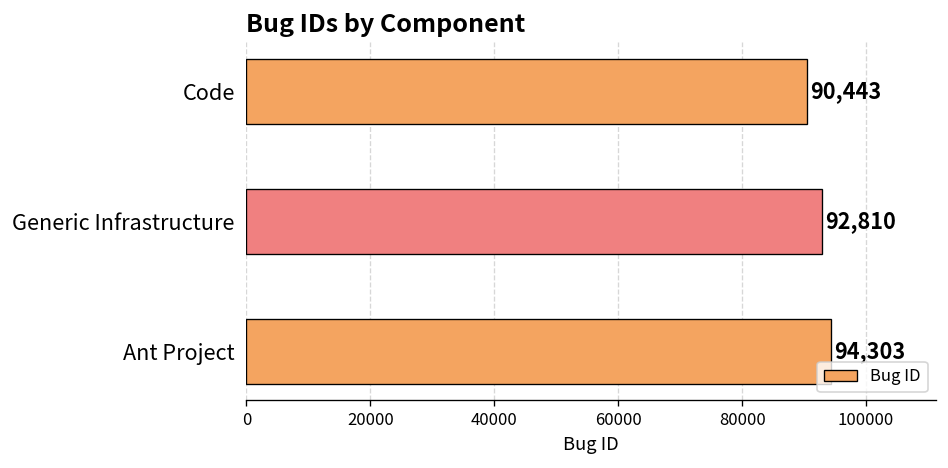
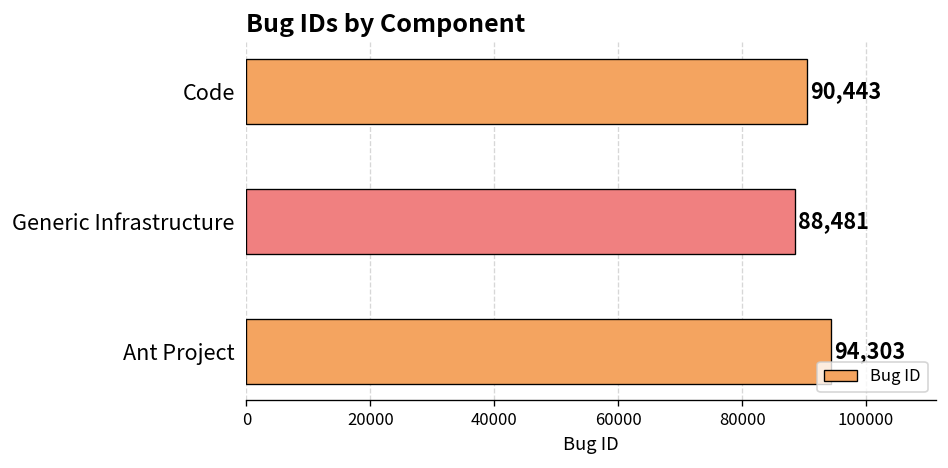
  {
    "Code": "90,443",
-   "Generic Infrastructure": "92,810"
+   "Generic Infrastructure": "88,481"
  }
